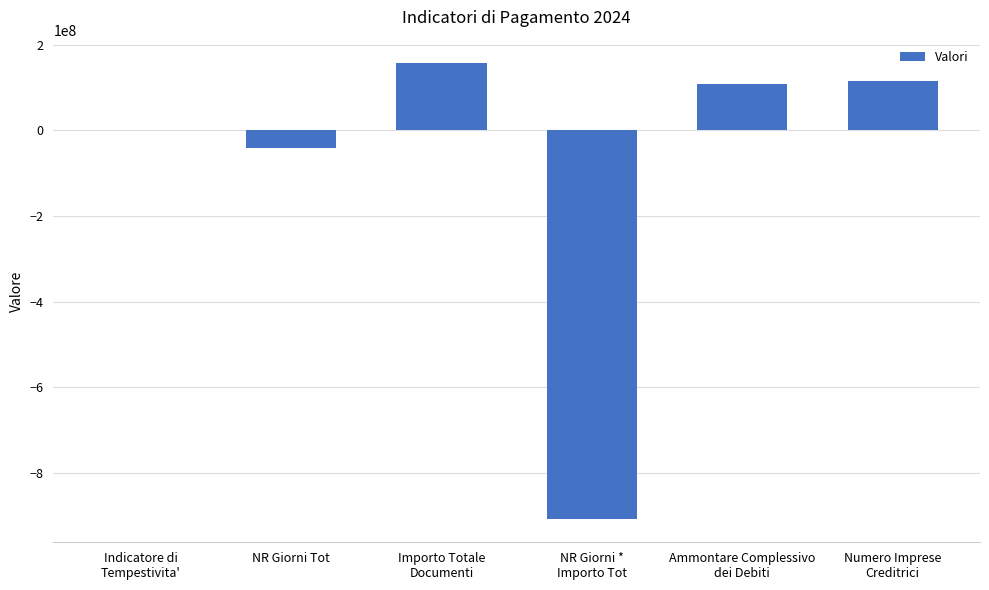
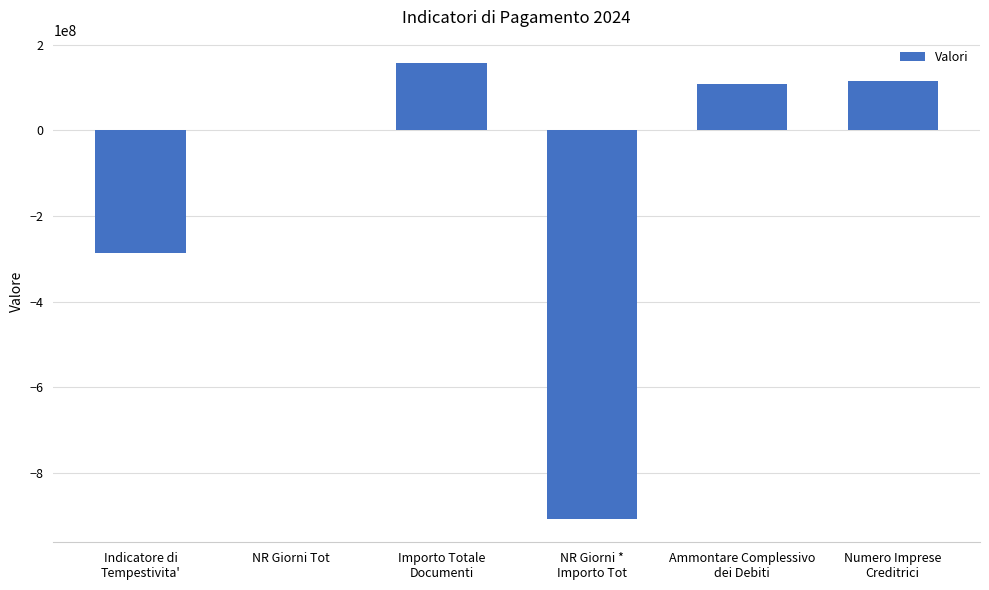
  {
-   "Indicatore di Tempestivita'": 0,
-   "NR Giorni Tot": -40000000,
+   "Indicatore di Tempestivita'": -290000000,
+   "NR Giorni Tot": 0,
    "Importo Totale Documenti": 160000000,
    "NR Giorni * Importo Tot": -910000000,
    "Ammontare Complessivo dei Debiti": 110000000,
    "Numero Imprese Creditrici": 120000000
  }
